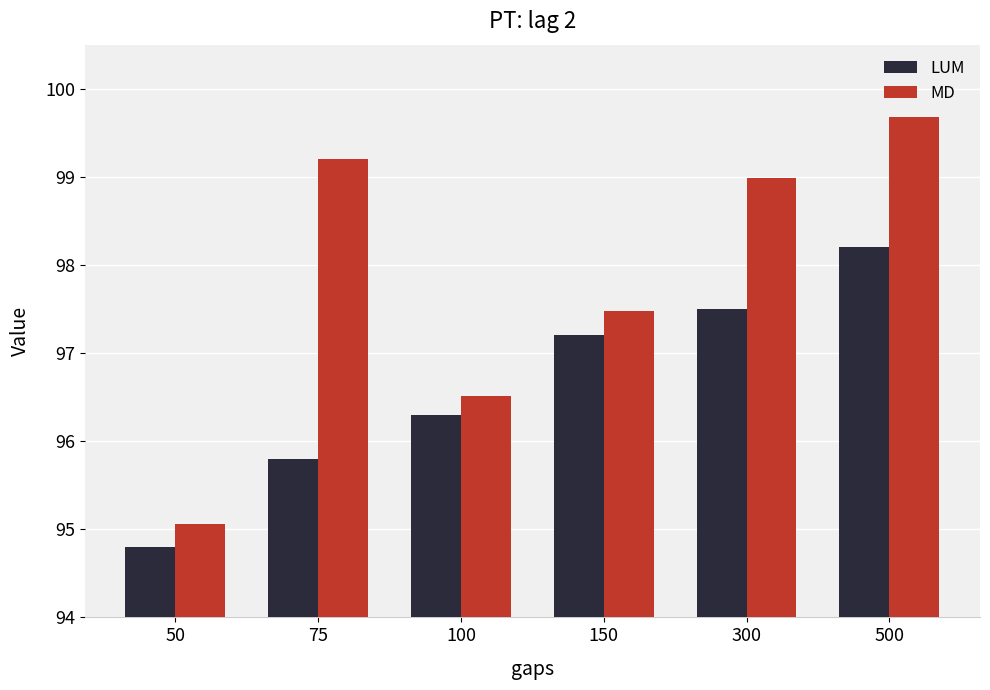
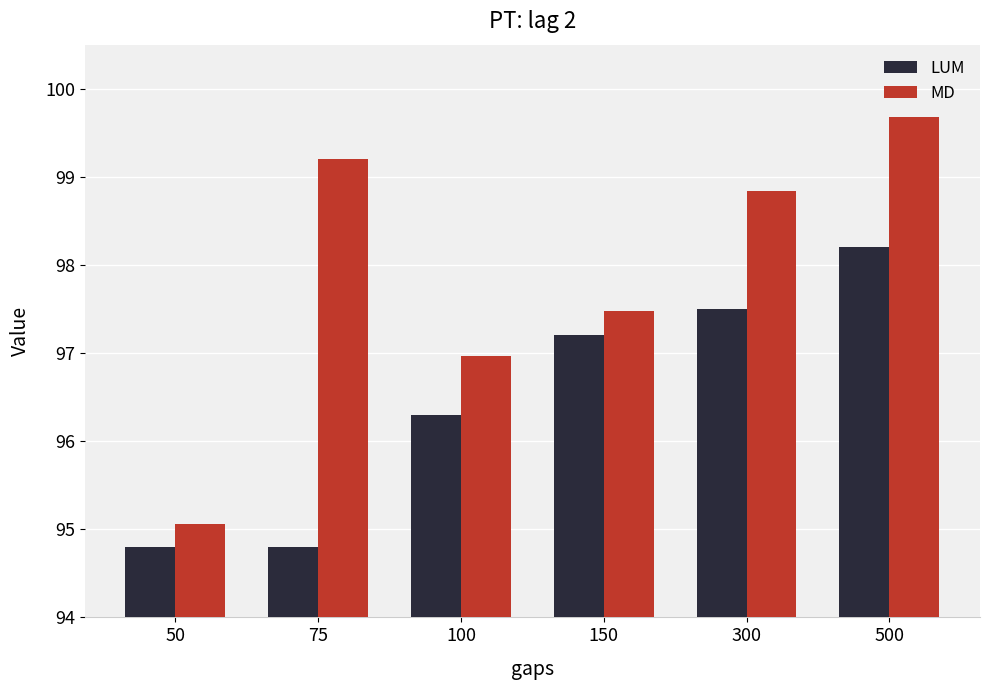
  {
    "LUM": {
      "50": 94.8,
-     "75": 95.8,
+     "75": 94.8,
      "100": 96.3,
      "150": 97.2,
      "300": 97.5,
      "500": 98.2
    },
    "MD": {
      "50": 95.1,
      "75": 99.2,
-     "100": 96.5,
+     "100": 97.0,
      "150": 97.5,
-     "300": 99.0,
+     "300": 98.8,
      "500": 99.7
    }
  }
